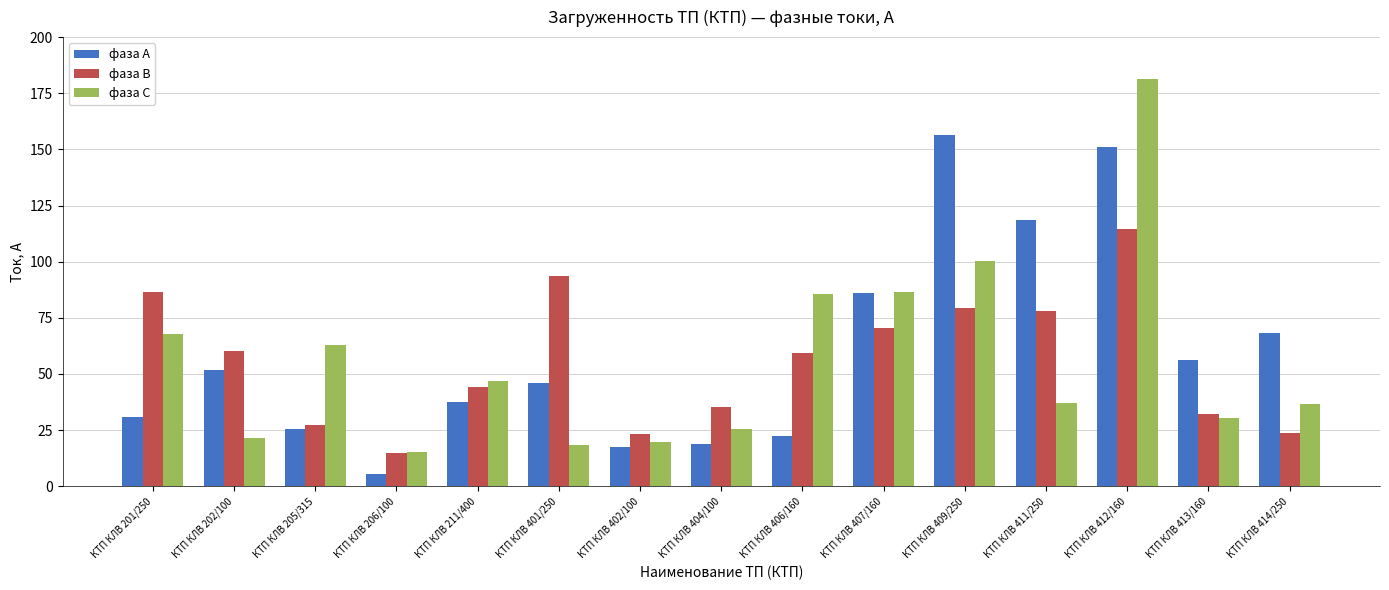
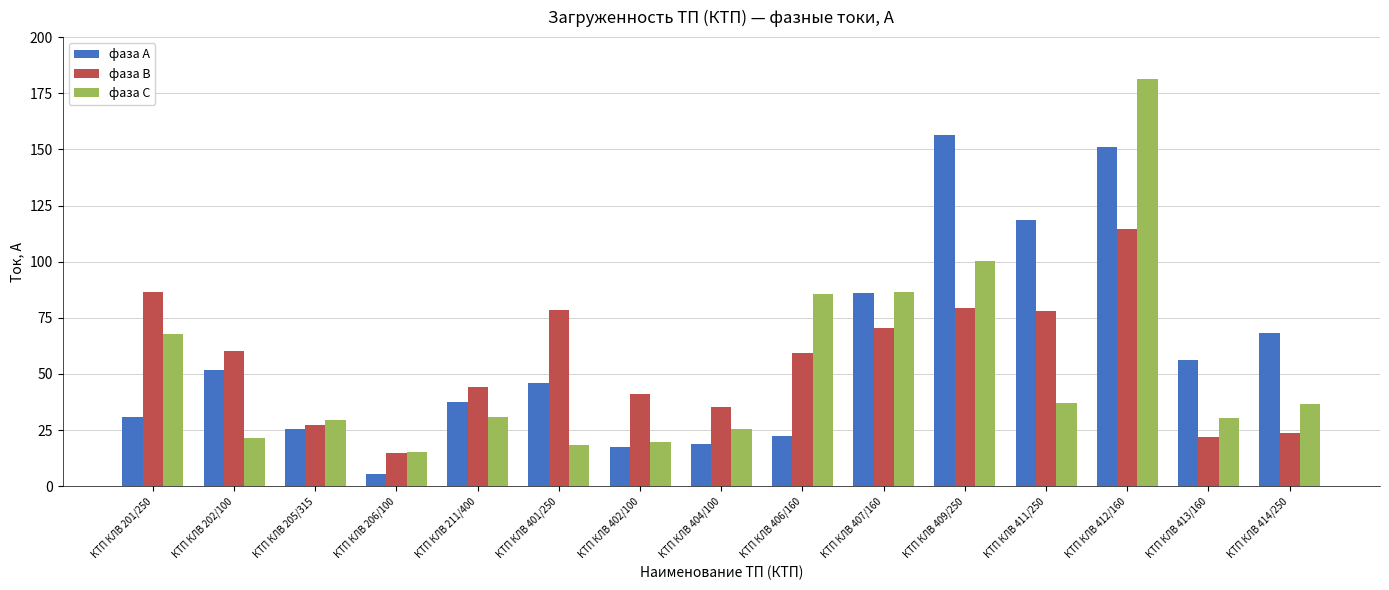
  {
    "фаза А": {
      "КТП КЛВ 201/250": 31,
      "КТП КЛВ 202/100": 52,
      "КТП КЛВ 205/315": 25,
      "КТП КЛВ 206/100": 6,
      "КТП КЛВ 211/400": 37,
      "КТП КЛВ 401/250": 46,
      "КТП КЛВ 402/100": 18,
      "КТП КЛВ 404/100": 19,
      "КТП КЛВ 406/160": 22,
      "КТП КЛВ 407/160": 86,
      "КТП КЛВ 409/250": 157,
      "КТП КЛВ 411/250": 118,
      "КТП КЛВ 412/160": 151,
      "КТП КЛВ 413/160": 56,
      "КТП КЛВ 414/250": 68
    },
    "фаза В": {
      "КТП КЛВ 201/250": 86,
      "КТП КЛВ 202/100": 60,
      "КТП КЛВ 205/315": 27,
      "КТП КЛВ 206/100": 15,
      "КТП КЛВ 211/400": 44,
-     "КТП КЛВ 401/250": 94,
-     "КТП КЛВ 402/100": 23,
+     "КТП КЛВ 401/250": 78,
+     "КТП КЛВ 402/100": 41,
      "КТП КЛВ 404/100": 35,
      "КТП КЛВ 406/160": 59,
      "КТП КЛВ 407/160": 71,
      "КТП КЛВ 409/250": 79,
      "КТП КЛВ 411/250": 78,
      "КТП КЛВ 412/160": 115,
-     "КТП КЛВ 413/160": 32,
+     "КТП КЛВ 413/160": 22,
      "КТП КЛВ 414/250": 24
    },
    "фаза С": {
      "КТП КЛВ 201/250": 68,
      "КТП КЛВ 202/100": 21,
-     "КТП КЛВ 205/315": 63,
+     "КТП КЛВ 205/315": 30,
      "КТП КЛВ 206/100": 15,
-     "КТП КЛВ 211/400": 47,
+     "КТП КЛВ 211/400": 31,
      "КТП КЛВ 401/250": 18,
      "КТП КЛВ 402/100": 20,
      "КТП КЛВ 404/100": 26,
      "КТП КЛВ 406/160": 85,
      "КТП КЛВ 407/160": 86,
      "КТП КЛВ 409/250": 101,
      "КТП КЛВ 411/250": 37,
      "КТП КЛВ 412/160": 181,
      "КТП КЛВ 413/160": 30,
      "КТП КЛВ 414/250": 37
    }
  }
